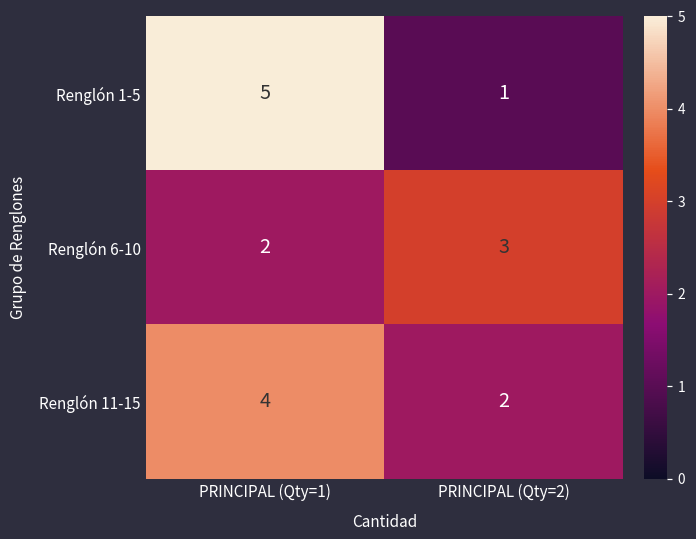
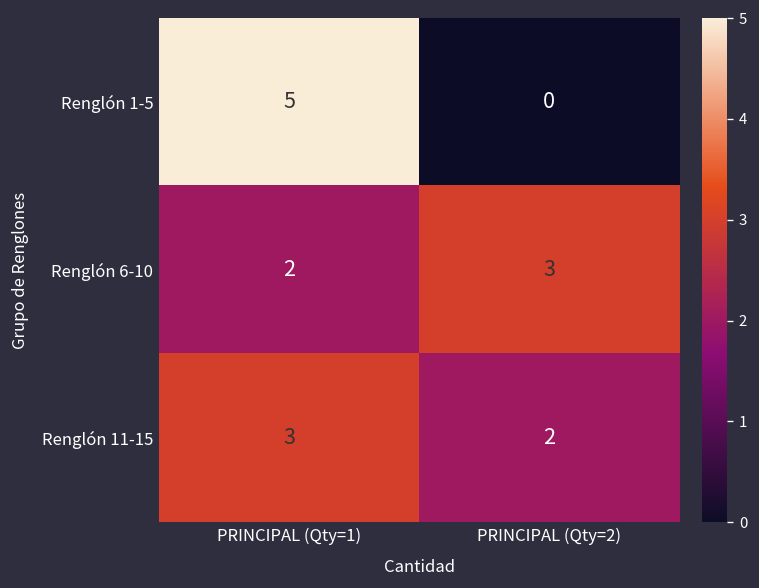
  {
    "Renglón 1-5": {
      "PRINCIPAL (Qty=1)": 5,
-     "PRINCIPAL (Qty=2)": 1
+     "PRINCIPAL (Qty=2)": 0
    },
    "Renglón 6-10": {
      "PRINCIPAL (Qty=1)": 2,
      "PRINCIPAL (Qty=2)": 3
    },
    "Renglón 11-15": {
-     "PRINCIPAL (Qty=1)": 4,
+     "PRINCIPAL (Qty=1)": 3,
      "PRINCIPAL (Qty=2)": 2
    }
  }
